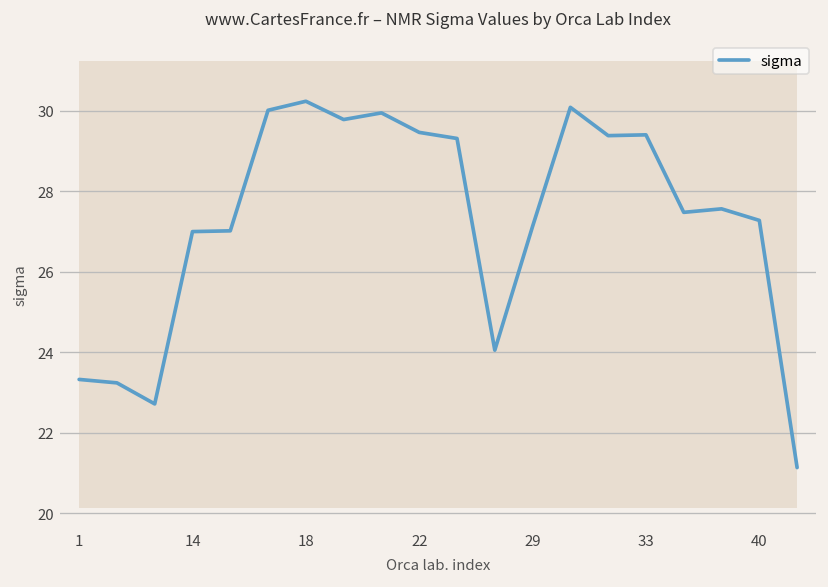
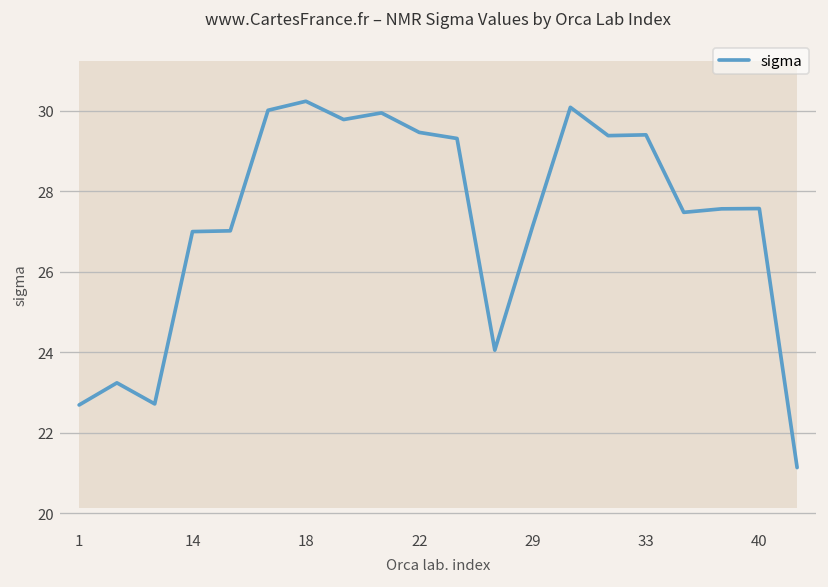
  {
    "sigma": {
-     "1": 23.3,
+     "1": 22.7,
      "14": 27.0,
      "18": 30.2,
      "22": 29.5,
      "29": 27.1,
      "33": 29.4,
-     "40": 27.3
+     "40": 27.6
    }
  }
